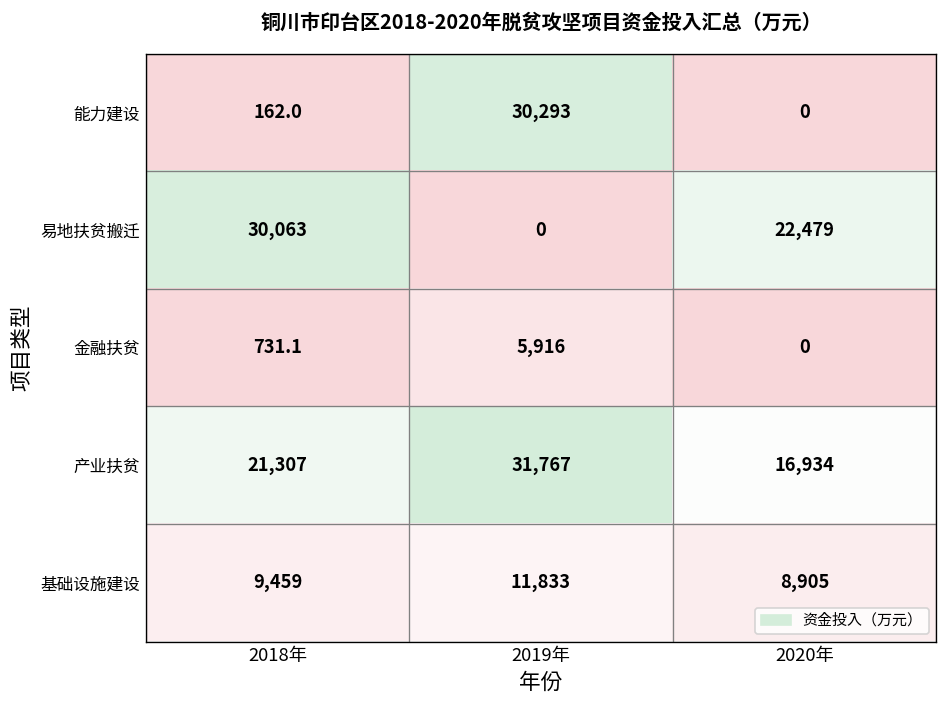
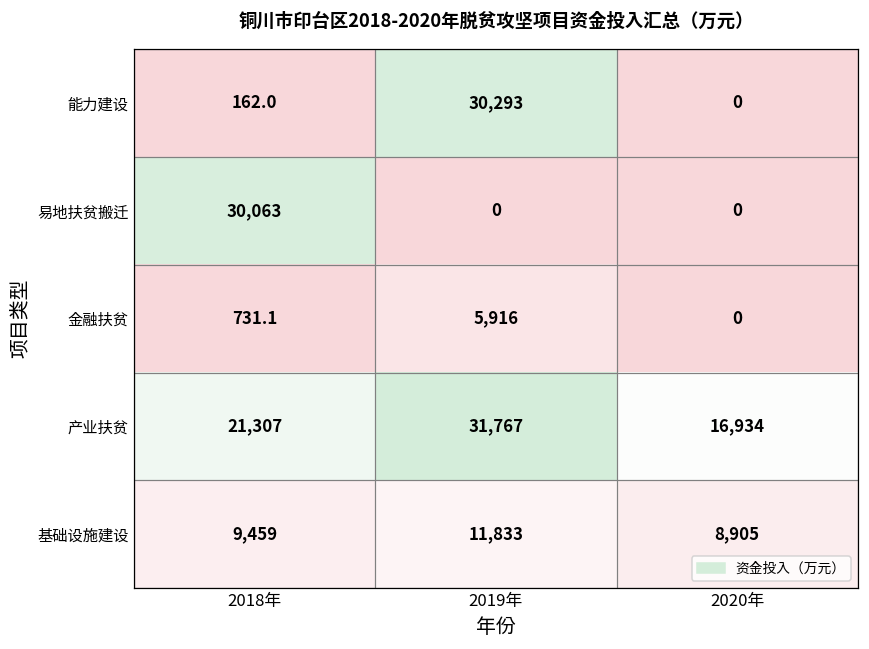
  {
    "能力建设": {
      "2018年": "162.0",
      "2019年": "30,293",
      "2020年": "0"
    },
    "易地扶贫搬迁": {
      "2018年": "30,063",
      "2019年": "0",
-     "2020年": "22,479"
+     "2020年": "0"
    },
    "金融扶贫": {
      "2018年": "731.1",
      "2019年": "5,916",
      "2020年": "0"
    },
    "产业扶贫": {
      "2018年": "21,307",
      "2019年": "31,767",
      "2020年": "16,934"
    },
    "基础设施建设": {
      "2018年": "9,459",
      "2019年": "11,833",
      "2020年": "8,905"
    }
  }
